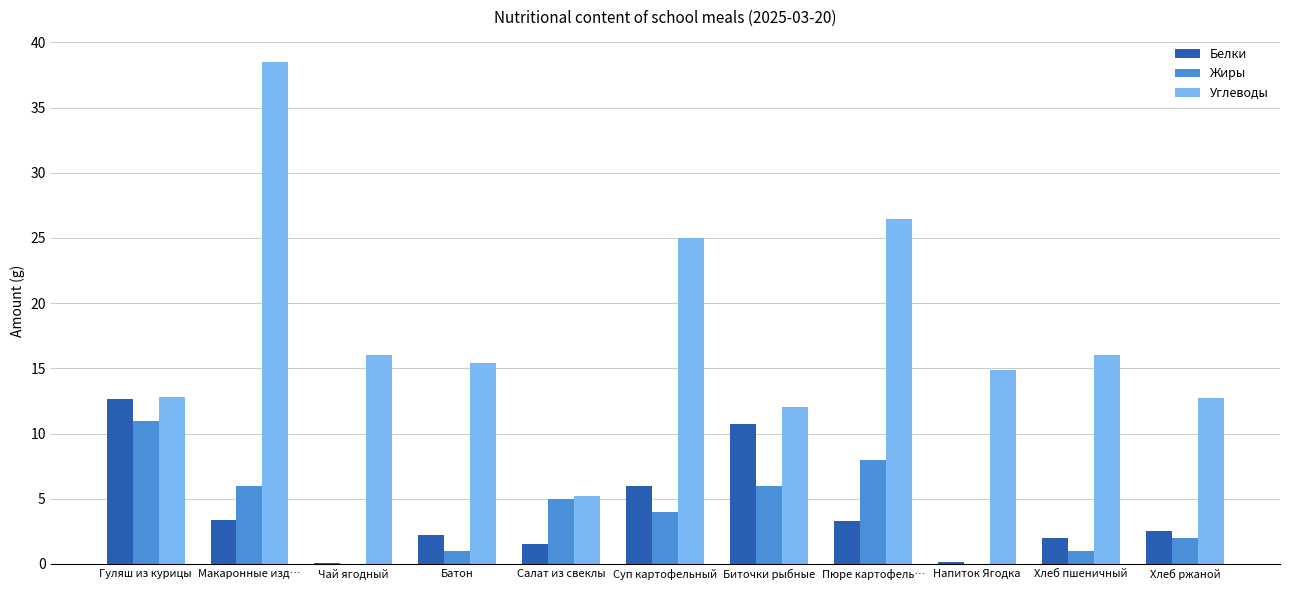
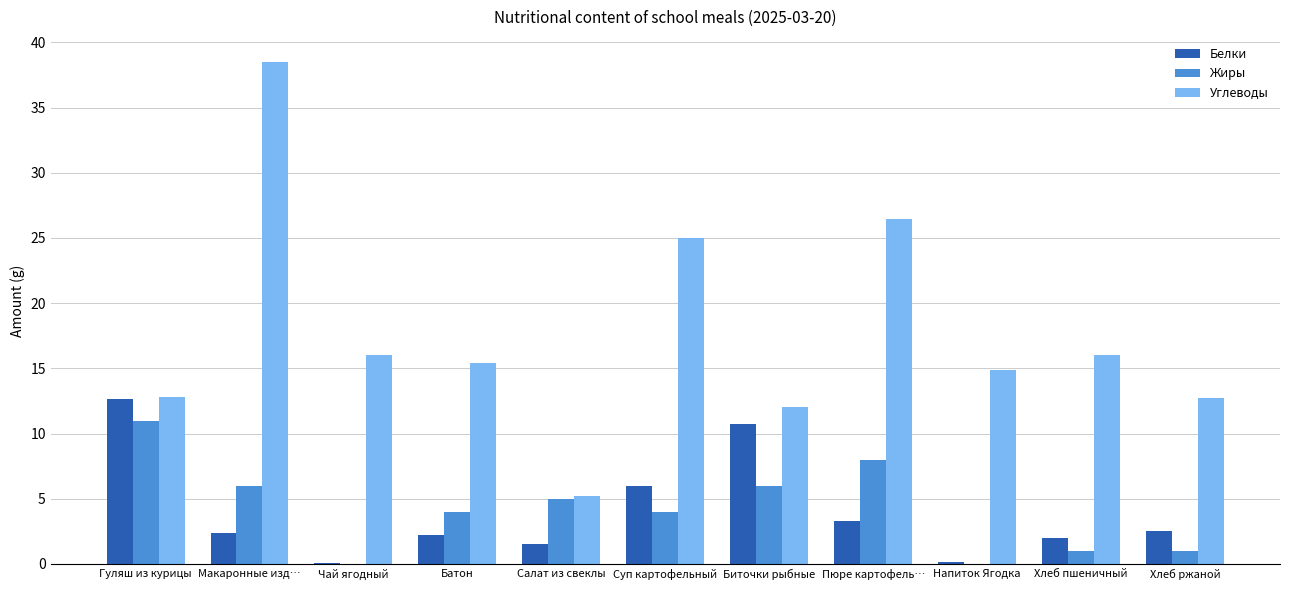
  {
    "Белки": {
      "Гуляш из курицы": 12.7,
-     "Макаронные изд…": 3.3,
+     "Макаронные изд…": 2.4,
      "Батон": 2.3,
      "Салат из свеклы": 1.5,
      "Суп картофельный": 6.0,
      "Биточки рыбные": 10.7,
      "Пюре картофель…": 3.3,
      "Хлеб пшеничный": 2.0,
      "Хлеб ржаной": 2.6
    },
    "Жиры": {
      "Гуляш из курицы": 11,
      "Макаронные изд…": 6,
      "Чай ягодный": 0,
-     "Батон": 1,
+     "Батон": 4,
      "Салат из свеклы": 5,
      "Суп картофельный": 4,
      "Биточки рыбные": 6,
      "Пюре картофель…": 8,
      "Напиток Ягодка": 0,
      "Хлеб пшеничный": 1,
-     "Хлеб ржаной": 2
+     "Хлеб ржаной": 1
    },
    "Углеводы": {
      "Гуляш из курицы": 12.8,
      "Макаронные изд…": 38.5,
      "Чай ягодный": 16.0,
      "Батон": 15.4,
      "Салат из свеклы": 5.2,
      "Суп картофельный": 25.0,
      "Биточки рыбные": 12.1,
      "Пюре картофель…": 26.4,
      "Напиток Ягодка": 14.9,
      "Хлеб пшеничный": 16.1,
      "Хлеб ржаной": 12.8
    }
  }
